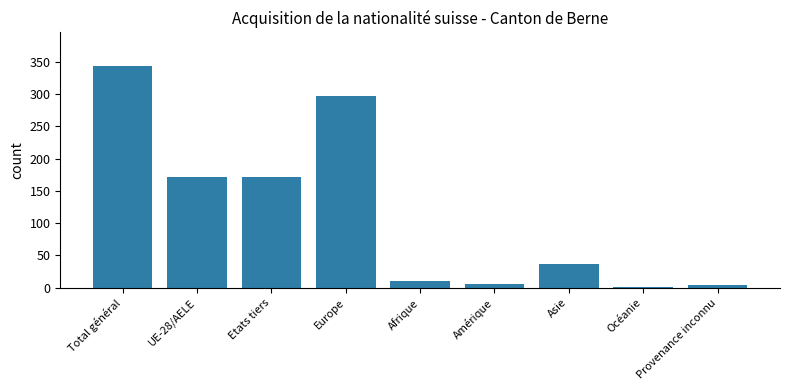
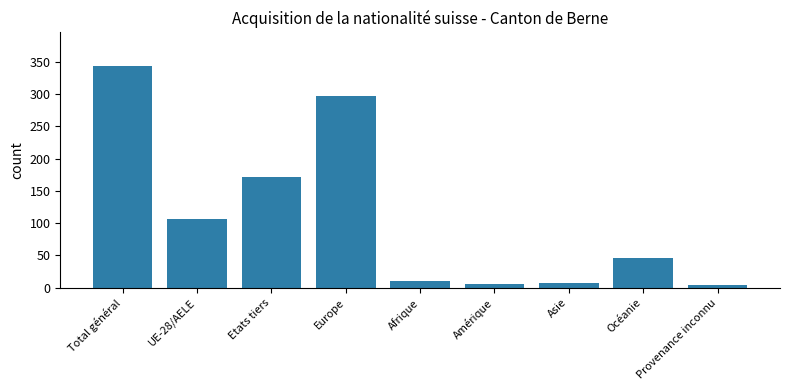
  {
    "Total général": 340,
-   "UE-28/AELE": 170,
+   "UE-28/AELE": 110,
    "Etats tiers": 170,
    "Europe": 300,
    "Afrique": 10,
    "Amérique": 10,
-   "Asie": 40,
-   "Océanie": 0,
+   "Asie": 10,
+   "Océanie": 50,
    "Provenance inconnu": 0
  }
